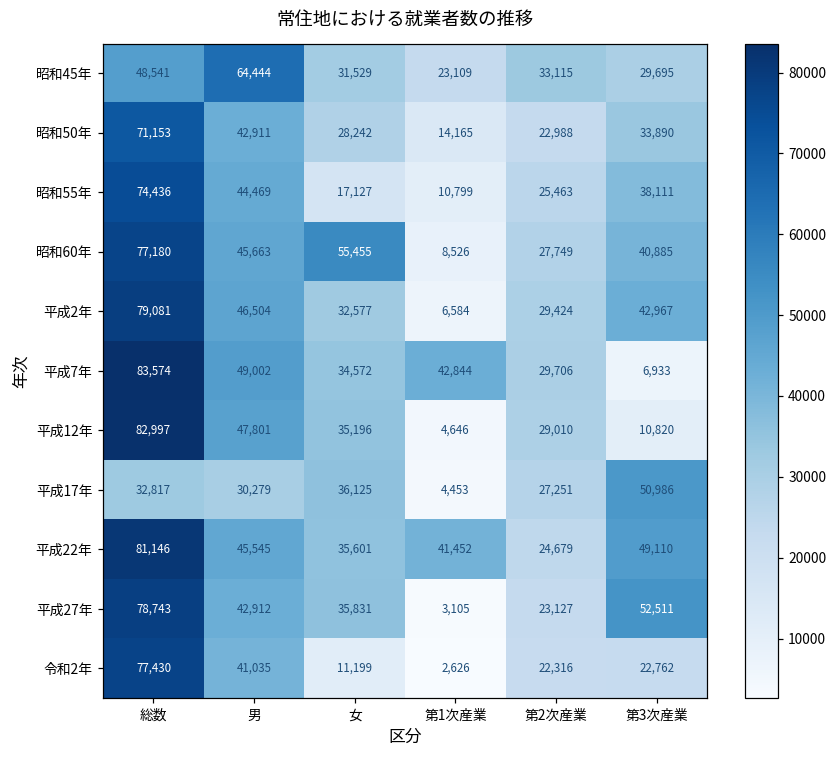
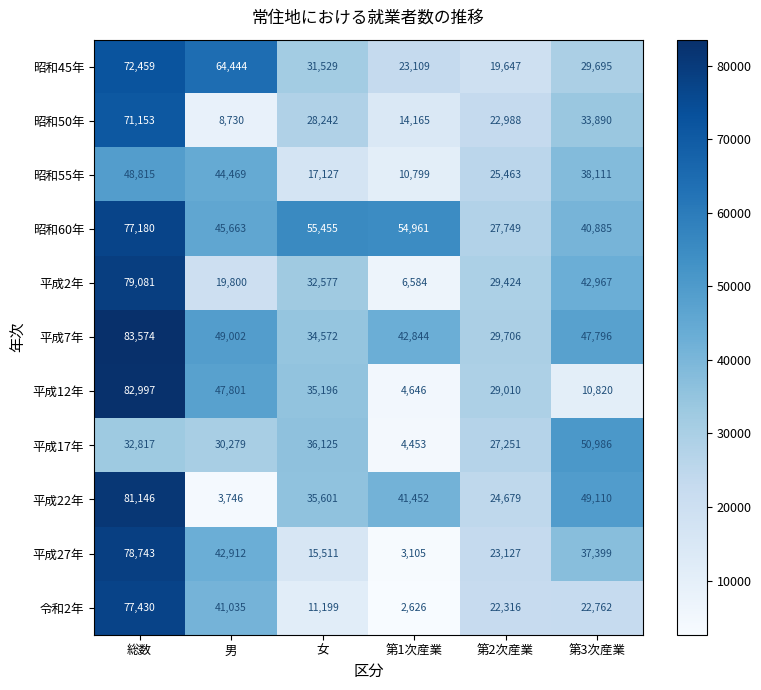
  {
    "昭和45年": {
-     "総数": "48,541",
+     "総数": "72,459",
      "男": "64,444",
      "女": "31,529",
      "第1次産業": "23,109",
-     "第2次産業": "33,115",
+     "第2次産業": "19,647",
      "第3次産業": "29,695"
    },
    "昭和50年": {
      "総数": "71,153",
-     "男": "42,911",
+     "男": "8,730",
      "女": "28,242",
      "第1次産業": "14,165",
      "第2次産業": "22,988",
      "第3次産業": "33,890"
    },
    "昭和55年": {
-     "総数": "74,436",
+     "総数": "48,815",
      "男": "44,469",
      "女": "17,127",
      "第1次産業": "10,799",
      "第2次産業": "25,463",
      "第3次産業": "38,111"
    },
    "昭和60年": {
      "総数": "77,180",
      "男": "45,663",
      "女": "55,455",
-     "第1次産業": "8,526",
+     "第1次産業": "54,961",
      "第2次産業": "27,749",
      "第3次産業": "40,885"
    },
    "平成2年": {
      "総数": "79,081",
-     "男": "46,504",
+     "男": "19,800",
      "女": "32,577",
      "第1次産業": "6,584",
      "第2次産業": "29,424",
      "第3次産業": "42,967"
    },
    "平成7年": {
      "総数": "83,574",
      "男": "49,002",
      "女": "34,572",
      "第1次産業": "42,844",
      "第2次産業": "29,706",
-     "第3次産業": "6,933"
+     "第3次産業": "47,796"
    },
    "平成12年": {
      "総数": "82,997",
      "男": "47,801",
      "女": "35,196",
      "第1次産業": "4,646",
      "第2次産業": "29,010",
      "第3次産業": "10,820"
    },
    "平成17年": {
      "総数": "32,817",
      "男": "30,279",
      "女": "36,125",
      "第1次産業": "4,453",
      "第2次産業": "27,251",
      "第3次産業": "50,986"
    },
    "平成22年": {
      "総数": "81,146",
-     "男": "45,545",
+     "男": "3,746",
      "女": "35,601",
      "第1次産業": "41,452",
      "第2次産業": "24,679",
      "第3次産業": "49,110"
    },
    "平成27年": {
      "総数": "78,743",
      "男": "42,912",
-     "女": "35,831",
+     "女": "15,511",
      "第1次産業": "3,105",
      "第2次産業": "23,127",
-     "第3次産業": "52,511"
+     "第3次産業": "37,399"
    },
    "令和2年": {
      "総数": "77,430",
      "男": "41,035",
      "女": "11,199",
      "第1次産業": "2,626",
      "第2次産業": "22,316",
      "第3次産業": "22,762"
    }
  }
